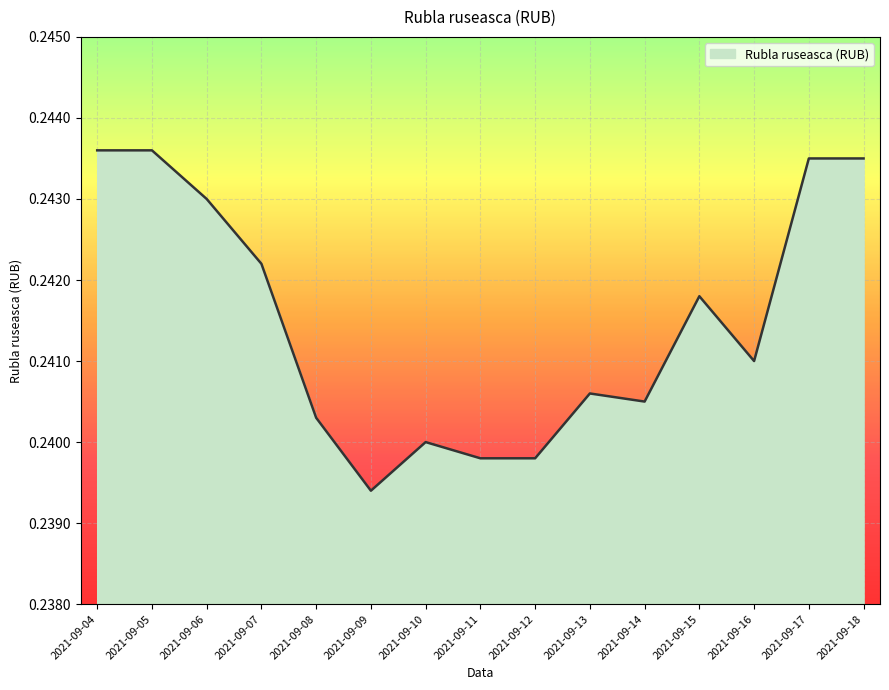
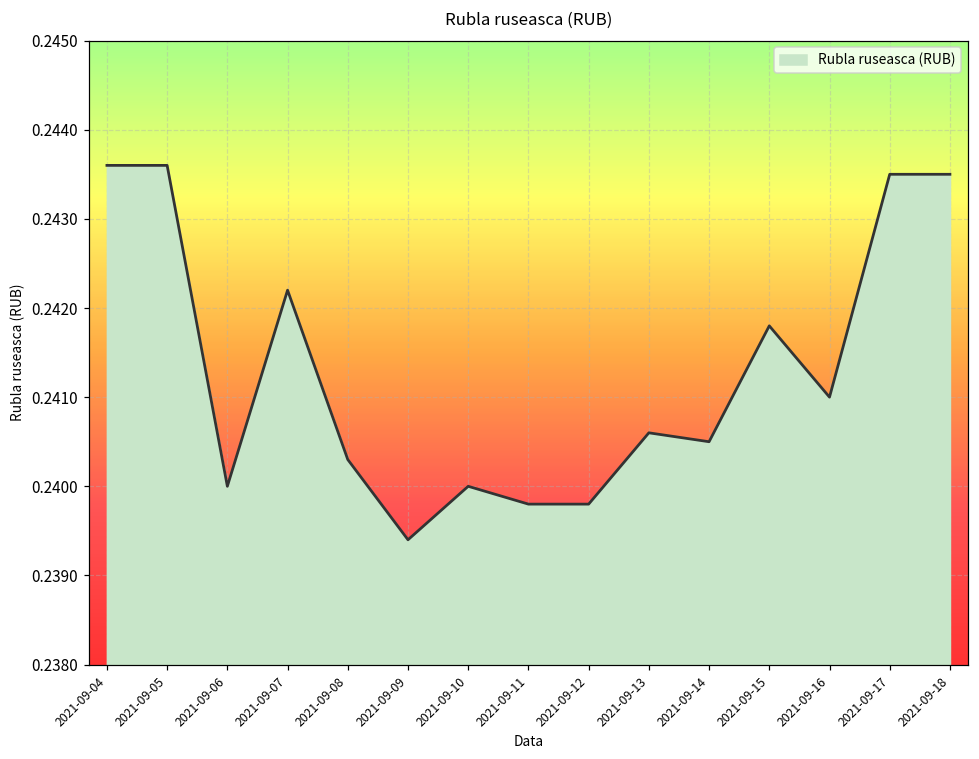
  {
    "2021-09-04": 0.2436,
    "2021-09-05": 0.2436,
-   "2021-09-06": 0.243,
+   "2021-09-06": 0.240,
    "2021-09-07": 0.2422,
    "2021-09-08": 0.2403,
    "2021-09-09": 0.2394,
    "2021-09-10": 0.240,
    "2021-09-11": 0.2398,
    "2021-09-12": 0.2398,
    "2021-09-13": 0.2406,
    "2021-09-14": 0.2405,
    "2021-09-15": 0.2418,
    "2021-09-16": 0.241,
    "2021-09-17": 0.2435,
    "2021-09-18": 0.2435
  }
